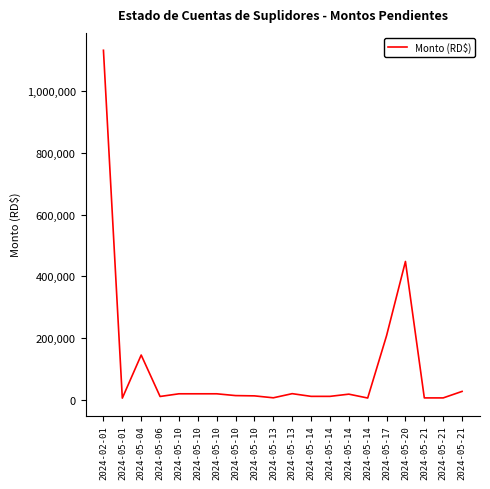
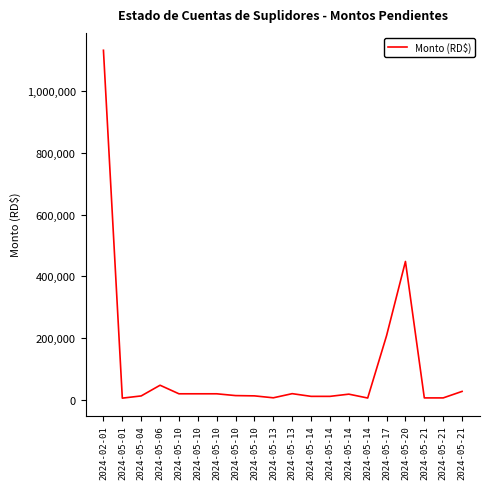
  {
    "2024-02-01": "1,130,000",
    "2024-05-01": "10,000",
-   "2024-05-04": "140,000",
-   "2024-05-06": "10,000",
+   "2024-05-04": "10,000",
+   "2024-05-06": "50,000",
    "2024-05-17": "210,000",
    "2024-05-20": "450,000"
  }
